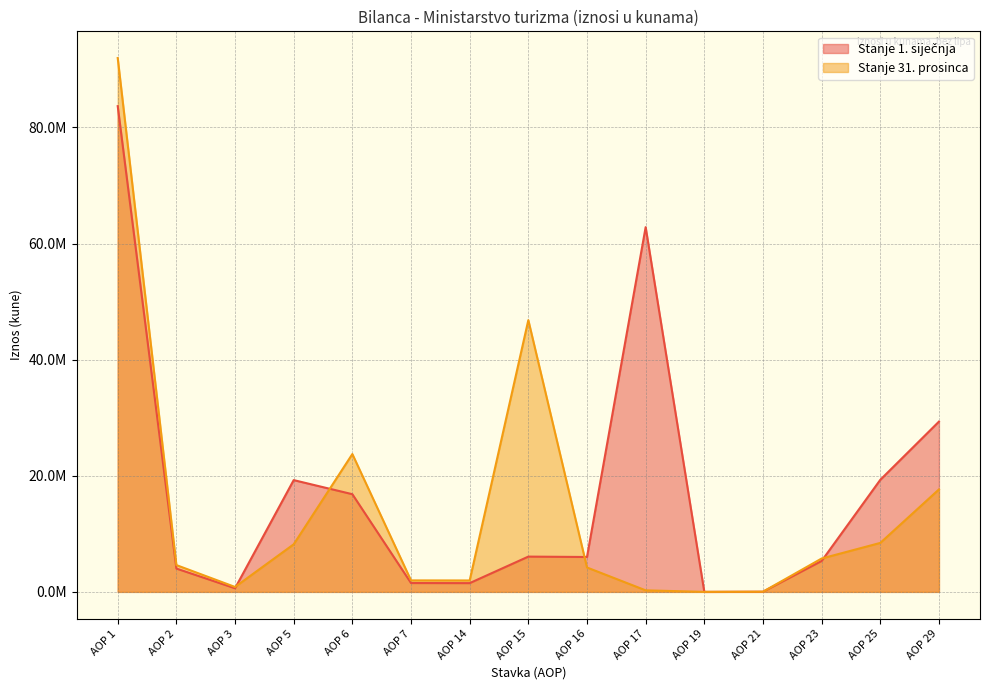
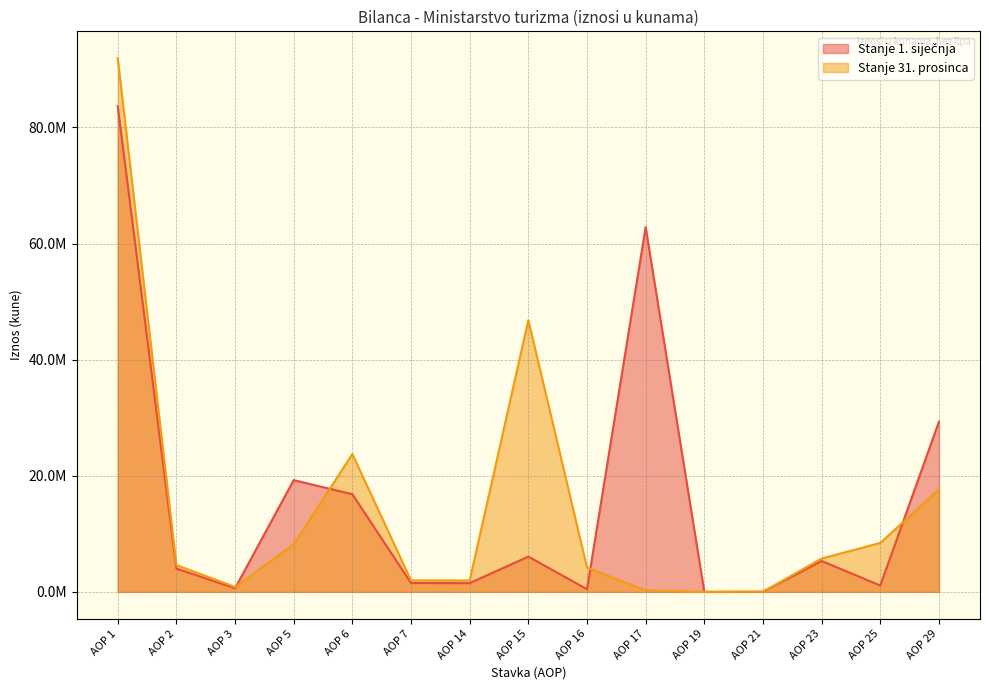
  {
    "Stanje 1. siječnja": {
      "AOP 1": 84000000,
      "AOP 2": 4000000,
      "AOP 5": 19000000,
      "AOP 6": 17000000,
      "AOP 7": 2000000,
      "AOP 14": 2000000,
      "AOP 15": 6000000,
-     "AOP 16": 6000000,
+     "AOP 16": 0,
      "AOP 17": 63000000,
-     "AOP 25": 19000000,
+     "AOP 25": 1000000,
      "AOP 29": 29000000
    },
    "Stanje 31. prosinca": {
      "AOP 1": 92000000,
      "AOP 2": 5000000,
      "AOP 5": 8000000,
      "AOP 6": 24000000,
      "AOP 7": 2000000,
      "AOP 14": 2000000,
      "AOP 15": 47000000,
      "AOP 16": 4000000,
      "AOP 17": 0,
      "AOP 25": 8000000,
      "AOP 29": 18000000
    }
  }
